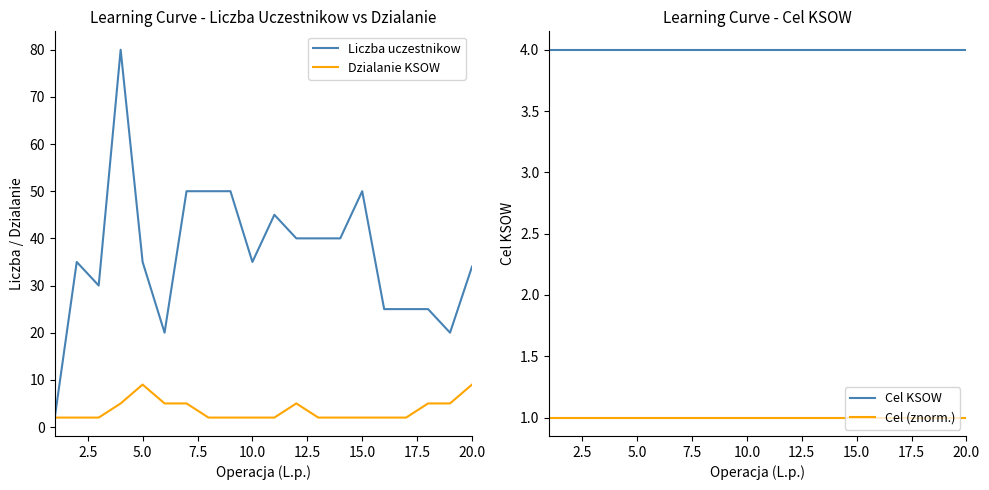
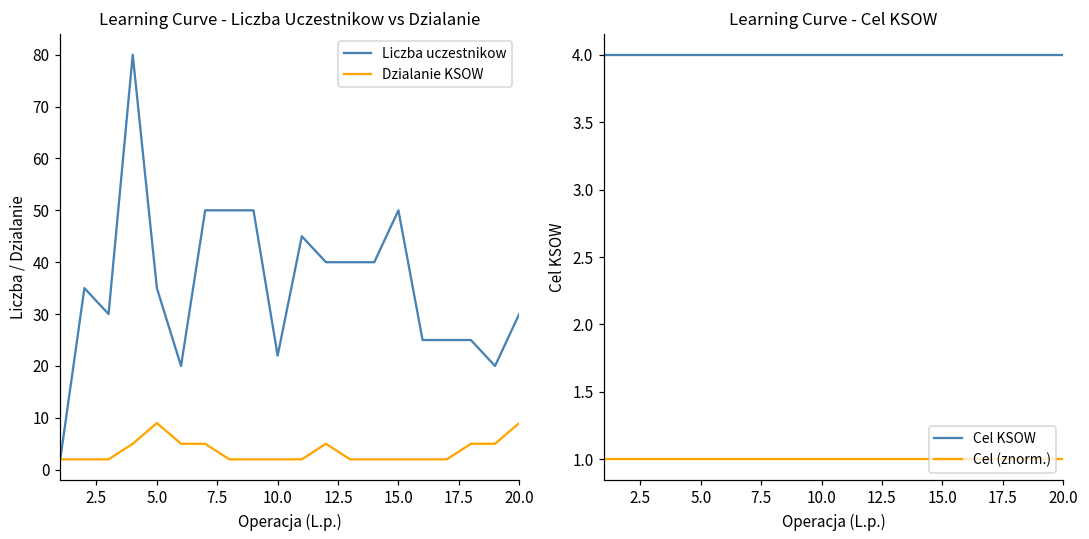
  {
    "Learning Curve - Liczba Uczestnikow vs Dzialanie": {
      "Liczba uczestnikow": {
        "5.0": 35,
-       "10.0": 35,
+       "10.0": 22,
        "15.0": 50,
-       "20.0": 34
+       "20.0": 30
      },
      "Dzialanie KSOW": {
        "5.0": 9,
        "10.0": 2,
        "15.0": 2,
        "20.0": 9
      }
    },
    "Learning Curve - Cel KSOW": {
      "Cel KSOW": {
        "5.0": 4.00,
        "10.0": 4.00,
        "15.0": 4.00,
        "20.0": 4.00
      },
      "Cel (znorm.)": {
        "5.0": 1.00,
        "10.0": 1.00,
        "20.0": 1.00
      }
    }
  }
